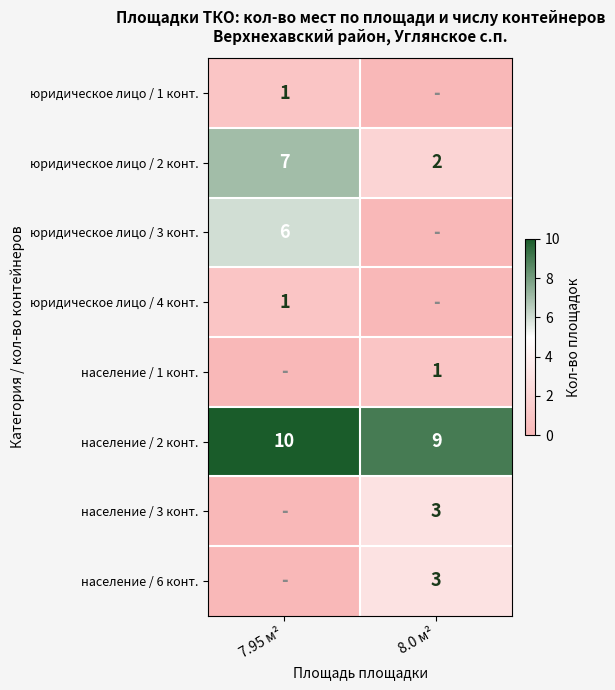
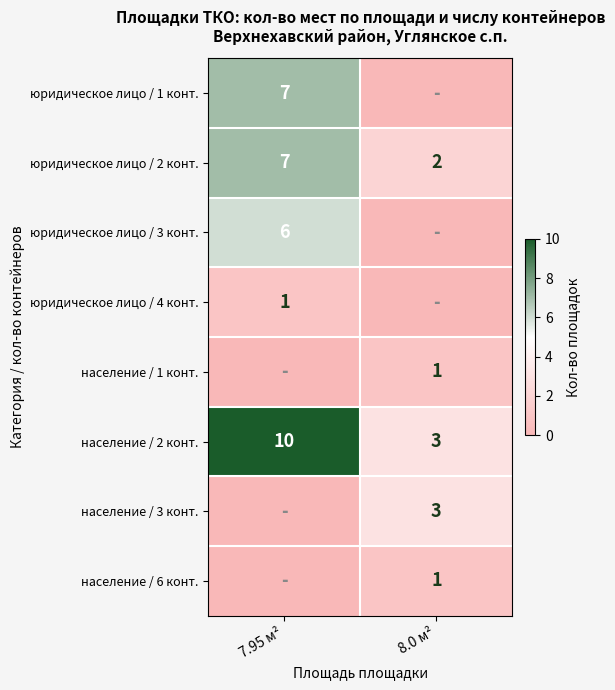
  {
    "юридическое лицо / 1 конт.": {
-     "7.95 м²": 1
+     "7.95 м²": 7
    },
    "юридическое лицо / 2 конт.": {
      "7.95 м²": 7,
      "8.0 м²": 2
    },
    "юридическое лицо / 4 конт.": {
      "7.95 м²": 1
    },
    "население / 1 конт.": {
      "8.0 м²": 1
    },
    "население / 2 конт.": {
      "7.95 м²": 10,
-     "8.0 м²": 9
+     "8.0 м²": 3
    },
    "население / 3 конт.": {
      "8.0 м²": 3
    },
    "население / 6 конт.": {
-     "8.0 м²": 3
+     "8.0 м²": 1
    }
  }
